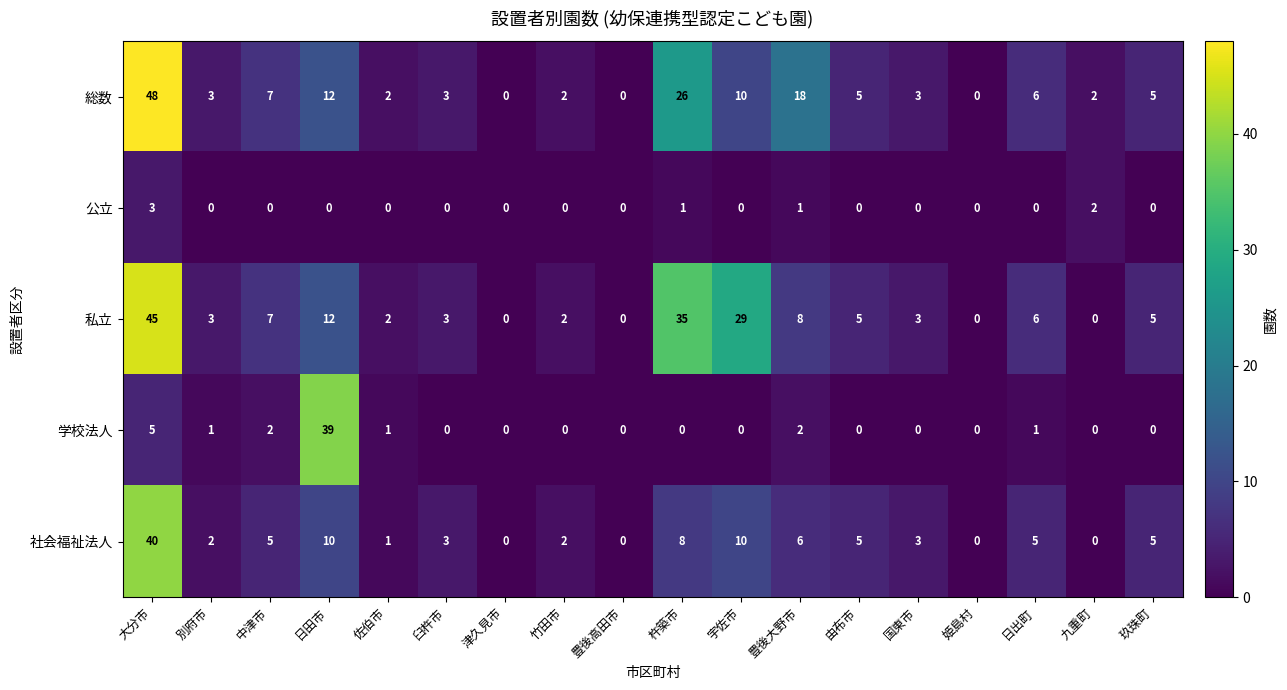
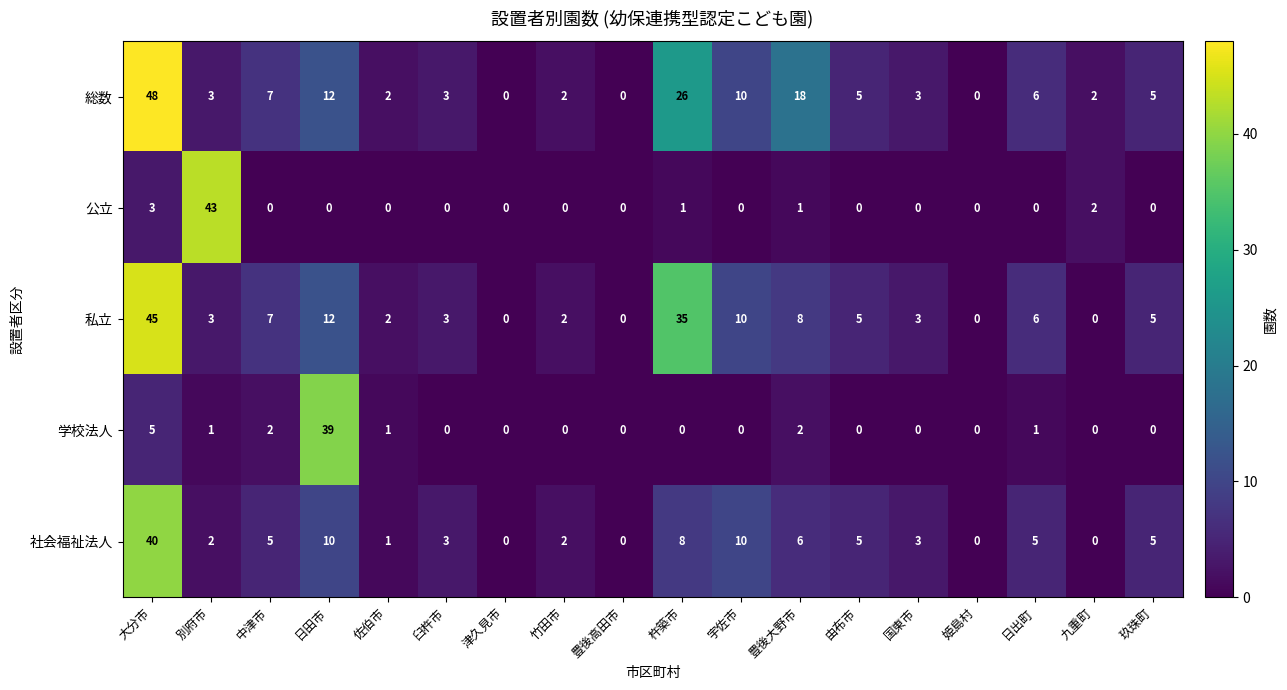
  {
    "総数": {
      "大分市": 48,
      "別府市": 3,
      "中津市": 7,
      "日田市": 12,
      "佐伯市": 2,
      "臼杵市": 3,
      "津久見市": 0,
      "竹田市": 2,
      "豊後高田市": 0,
      "杵築市": 26,
      "宇佐市": 10,
      "豊後大野市": 18,
      "由布市": 5,
      "国東市": 3,
      "姫島村": 0,
      "日出町": 6,
      "九重町": 2,
      "玖珠町": 5
    },
    "公立": {
      "大分市": 3,
-     "別府市": 0,
+     "別府市": 43,
      "中津市": 0,
      "日田市": 0,
      "佐伯市": 0,
      "臼杵市": 0,
      "津久見市": 0,
      "竹田市": 0,
      "豊後高田市": 0,
      "杵築市": 1,
      "宇佐市": 0,
      "豊後大野市": 1,
      "由布市": 0,
      "国東市": 0,
      "姫島村": 0,
      "日出町": 0,
      "九重町": 2,
      "玖珠町": 0
    },
    "私立": {
      "大分市": 45,
      "別府市": 3,
      "中津市": 7,
      "日田市": 12,
      "佐伯市": 2,
      "臼杵市": 3,
      "津久見市": 0,
      "竹田市": 2,
      "豊後高田市": 0,
      "杵築市": 35,
-     "宇佐市": 29,
+     "宇佐市": 10,
      "豊後大野市": 8,
      "由布市": 5,
      "国東市": 3,
      "姫島村": 0,
      "日出町": 6,
      "九重町": 0,
      "玖珠町": 5
    },
    "学校法人": {
      "大分市": 5,
      "別府市": 1,
      "中津市": 2,
      "日田市": 39,
      "佐伯市": 1,
      "臼杵市": 0,
      "津久見市": 0,
      "竹田市": 0,
      "豊後高田市": 0,
      "杵築市": 0,
      "宇佐市": 0,
      "豊後大野市": 2,
      "由布市": 0,
      "国東市": 0,
      "姫島村": 0,
      "日出町": 1,
      "九重町": 0,
      "玖珠町": 0
    },
    "社会福祉法人": {
      "大分市": 40,
      "別府市": 2,
      "中津市": 5,
      "日田市": 10,
      "佐伯市": 1,
      "臼杵市": 3,
      "津久見市": 0,
      "竹田市": 2,
      "豊後高田市": 0,
      "杵築市": 8,
      "宇佐市": 10,
      "豊後大野市": 6,
      "由布市": 5,
      "国東市": 3,
      "姫島村": 0,
      "日出町": 5,
      "九重町": 0,
      "玖珠町": 5
    }
  }
